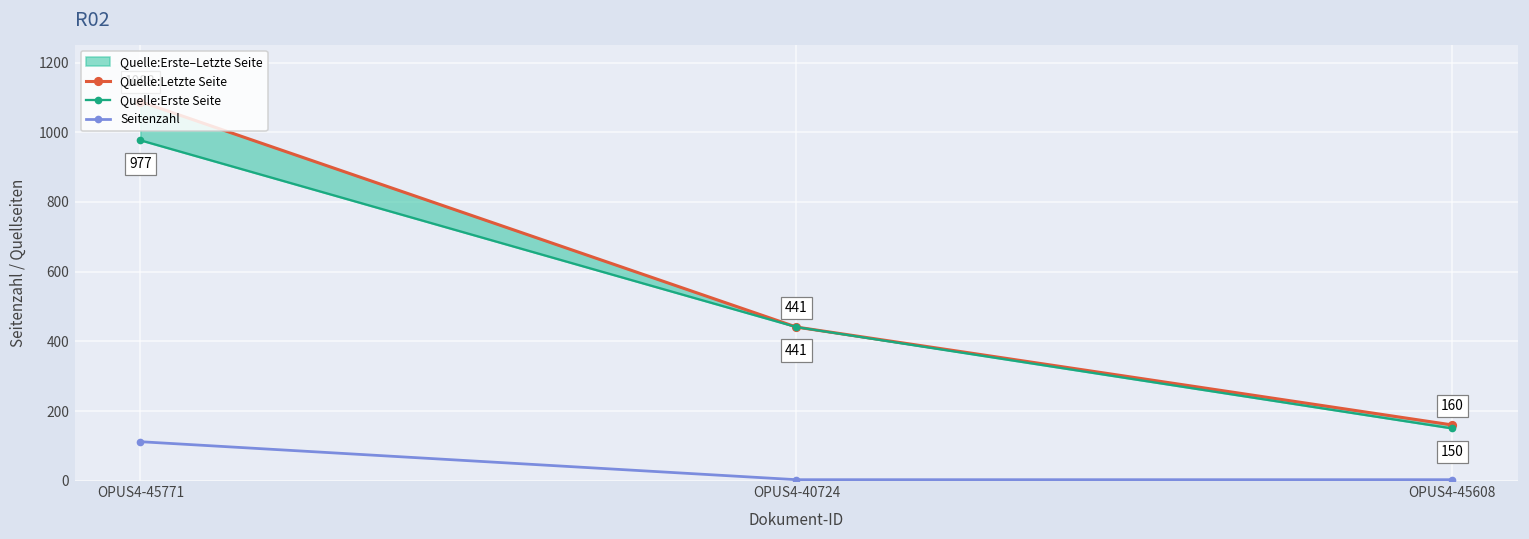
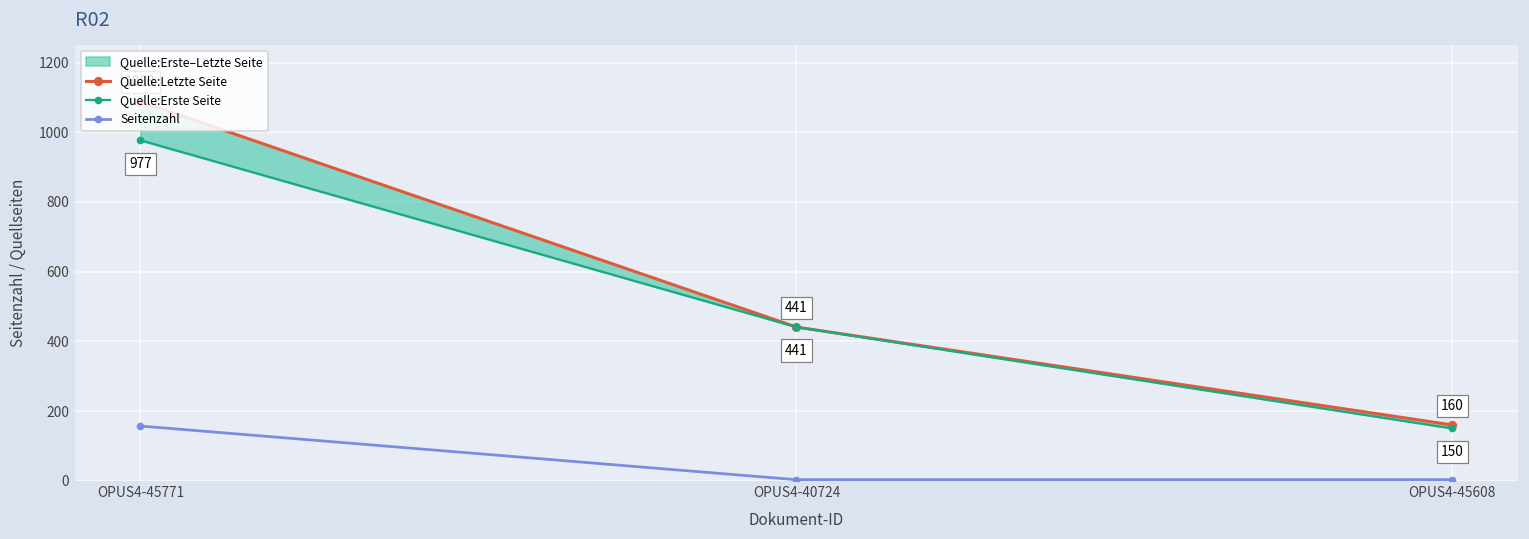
  {
    "Seitenzahl": {
-     "OPUS4-45771": 110,
+     "OPUS4-45771": 160,
      "OPUS4-40724": 0,
      "OPUS4-45608": 0
    }
  }
